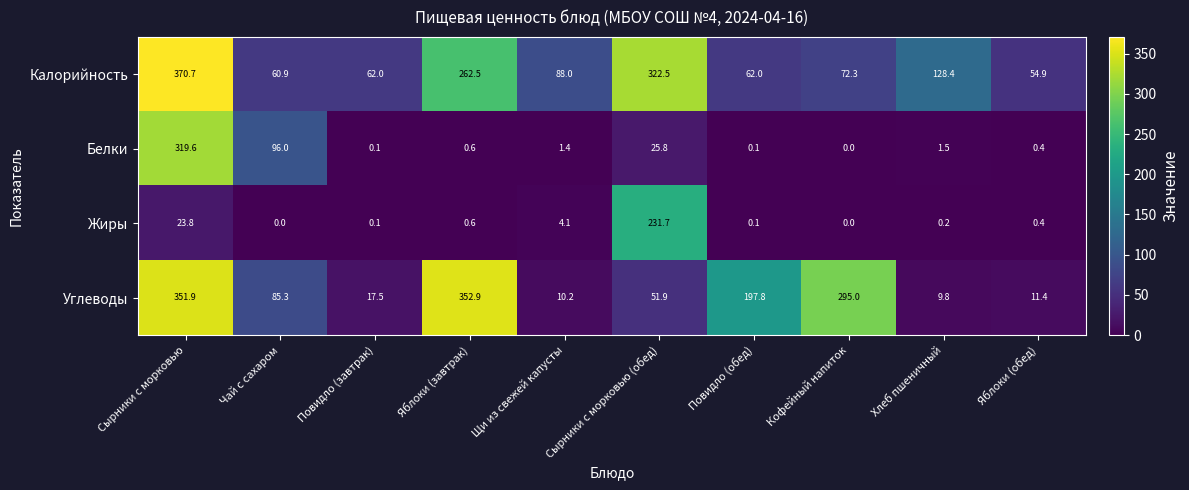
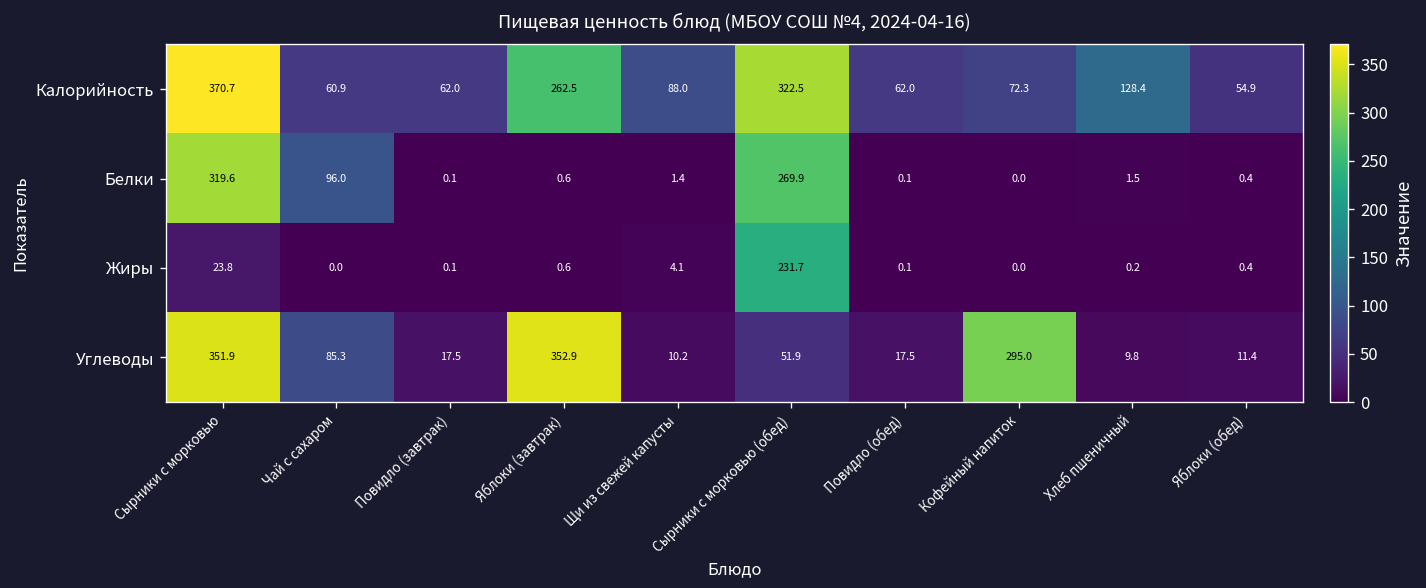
  {
    "Калорийность": {
      "Сырники с морковью": 370.7,
      "Чай с сахаром": 60.9,
      "Повидло (завтрак)": 62.0,
      "Яблоки (завтрак)": 262.5,
      "Щи из свежей капусты": 88.0,
      "Сырники с морковью (обед)": 322.5,
      "Повидло (обед)": 62.0,
      "Кофейный напиток": 72.3,
      "Хлеб пшеничный": 128.4,
      "Яблоки (обед)": 54.9
    },
    "Белки": {
      "Сырники с морковью": 319.6,
      "Чай с сахаром": 96.0,
      "Повидло (завтрак)": 0.1,
      "Яблоки (завтрак)": 0.6,
      "Щи из свежей капусты": 1.4,
-     "Сырники с морковью (обед)": 25.8,
+     "Сырники с морковью (обед)": 269.9,
      "Повидло (обед)": 0.1,
      "Кофейный напиток": 0.0,
      "Хлеб пшеничный": 1.5,
      "Яблоки (обед)": 0.4
    },
    "Жиры": {
      "Сырники с морковью": 23.8,
      "Чай с сахаром": 0.0,
      "Повидло (завтрак)": 0.1,
      "Яблоки (завтрак)": 0.6,
      "Щи из свежей капусты": 4.1,
      "Сырники с морковью (обед)": 231.7,
      "Повидло (обед)": 0.1,
      "Кофейный напиток": 0.0,
      "Хлеб пшеничный": 0.2,
      "Яблоки (обед)": 0.4
    },
    "Углеводы": {
      "Сырники с морковью": 351.9,
      "Чай с сахаром": 85.3,
      "Повидло (завтрак)": 17.5,
      "Яблоки (завтрак)": 352.9,
      "Щи из свежей капусты": 10.2,
      "Сырники с морковью (обед)": 51.9,
-     "Повидло (обед)": 197.8,
+     "Повидло (обед)": 17.5,
      "Кофейный напиток": 295.0,
      "Хлеб пшеничный": 9.8,
      "Яблоки (обед)": 11.4
    }
  }
